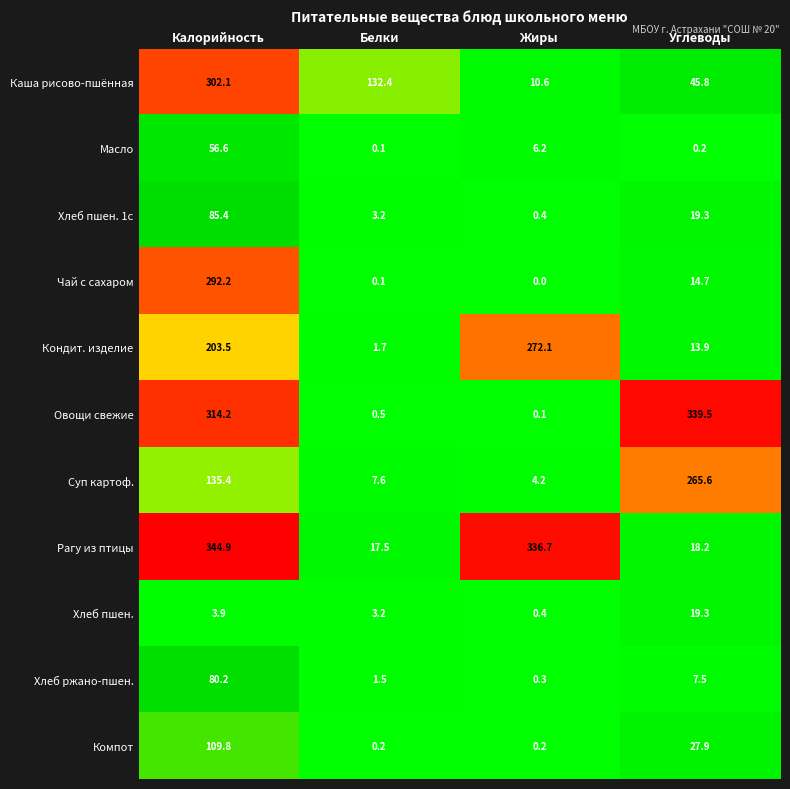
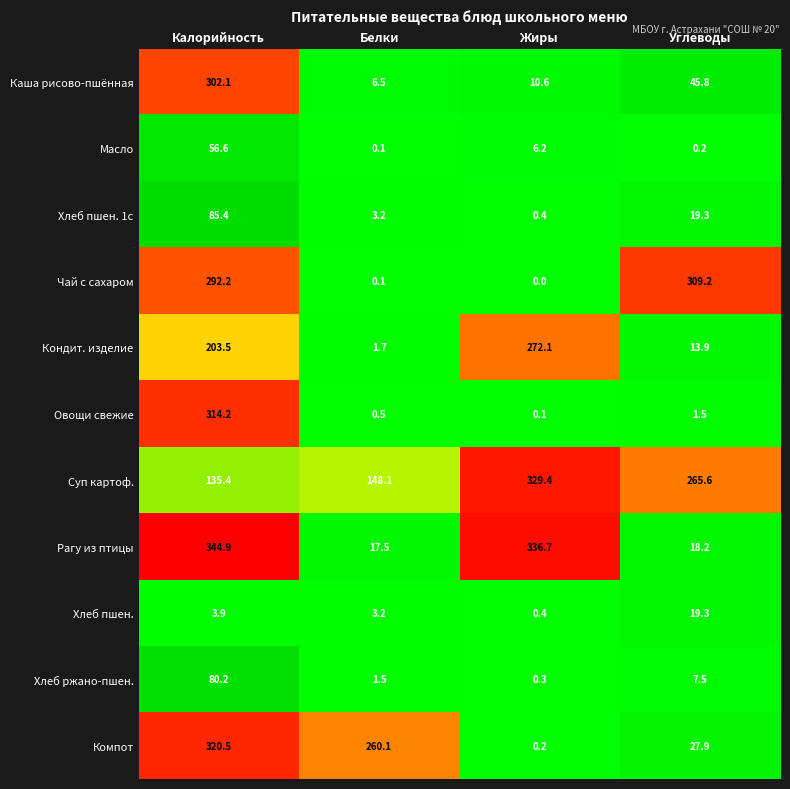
  {
    "Каша рисово-пшённая": {
      "Калорийность": 302.1,
-     "Белки": 132.4,
+     "Белки": 6.5,
      "Жиры": 10.6,
      "Углеводы": 45.8
    },
    "Масло": {
      "Калорийность": 56.6,
      "Белки": 0.1,
      "Жиры": 6.2,
      "Углеводы": 0.2
    },
    "Хлеб пшен. 1с": {
      "Калорийность": 85.4,
      "Белки": 3.2,
      "Жиры": 0.4,
      "Углеводы": 19.3
    },
    "Чай с сахаром": {
      "Калорийность": 292.2,
      "Белки": 0.1,
      "Жиры": 0.0,
-     "Углеводы": 14.7
+     "Углеводы": 309.2
    },
    "Кондит. изделие": {
      "Калорийность": 203.5,
      "Белки": 1.7,
      "Жиры": 272.1,
      "Углеводы": 13.9
    },
    "Овощи свежие": {
      "Калорийность": 314.2,
      "Белки": 0.5,
      "Жиры": 0.1,
-     "Углеводы": 339.5
+     "Углеводы": 1.5
    },
    "Суп картоф.": {
      "Калорийность": 135.4,
-     "Белки": 7.6,
-     "Жиры": 4.2,
+     "Белки": 148.1,
+     "Жиры": 329.4,
      "Углеводы": 265.6
    },
    "Рагу из птицы": {
      "Калорийность": 344.9,
      "Белки": 17.5,
      "Жиры": 336.7,
      "Углеводы": 18.2
    },
    "Хлеб пшен.": {
      "Калорийность": 3.9,
      "Белки": 3.2,
      "Жиры": 0.4,
      "Углеводы": 19.3
    },
    "Хлеб ржано-пшен.": {
      "Калорийность": 80.2,
      "Белки": 1.5,
      "Жиры": 0.3,
      "Углеводы": 7.5
    },
    "Компот": {
-     "Калорийность": 109.8,
-     "Белки": 0.2,
+     "Калорийность": 320.5,
+     "Белки": 260.1,
      "Жиры": 0.2,
      "Углеводы": 27.9
    }
  }
